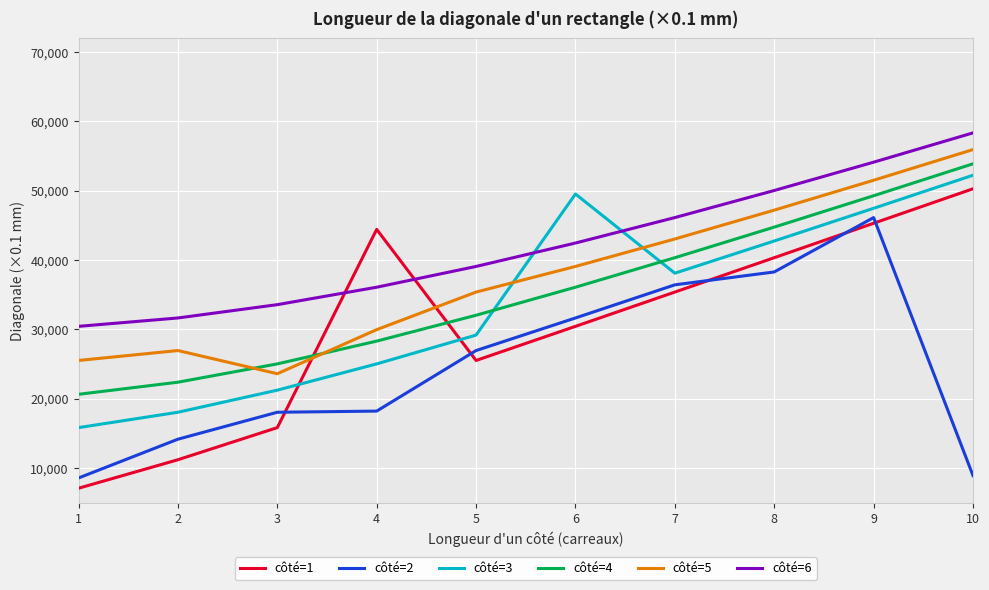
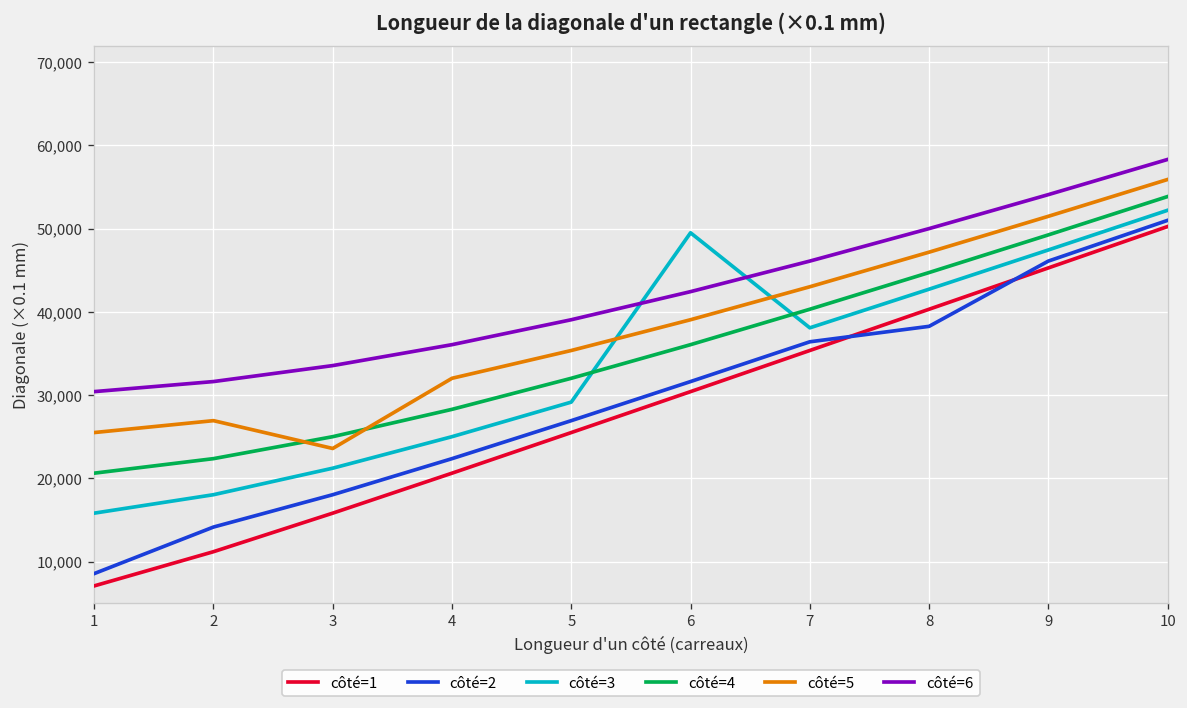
  {
    "côté=1": {
      "1": "7,000",
      "2": "11,000",
      "3": "16,000",
-     "4": "44,000",
+     "4": "21,000",
      "5": "25,000",
      "6": "30,000",
      "7": "35,000",
      "8": "40,000",
      "9": "45,000",
      "10": "50,000"
    },
    "côté=2": {
      "1": "9,000",
      "2": "14,000",
      "3": "18,000",
-     "4": "18,000",
+     "4": "22,000",
      "5": "27,000",
      "6": "32,000",
      "7": "36,000",
      "8": "38,000",
      "9": "46,000",
-     "10": "9,000"
+     "10": "51,000"
    },
    "côté=3": {
      "1": "16,000",
      "2": "18,000",
      "3": "21,000",
      "4": "25,000",
      "5": "29,000",
      "6": "49,000",
      "7": "38,000",
      "8": "43,000",
      "9": "47,000",
      "10": "52,000"
    },
    "côté=4": {
      "1": "21,000",
      "2": "22,000",
      "3": "25,000",
      "4": "28,000",
      "5": "32,000",
      "6": "36,000",
      "7": "40,000",
      "8": "45,000",
      "9": "49,000",
      "10": "54,000"
    },
    "côté=5": {
      "1": "25,000",
      "2": "27,000",
      "3": "24,000",
-     "4": "30,000",
+     "4": "32,000",
      "5": "35,000",
      "6": "39,000",
      "7": "43,000",
      "8": "47,000",
      "9": "51,000",
      "10": "56,000"
    },
    "côté=6": {
      "1": "30,000",
      "2": "32,000",
      "3": "34,000",
      "4": "36,000",
      "5": "39,000",
      "6": "42,000",
      "7": "46,000",
      "8": "50,000",
      "9": "54,000",
      "10": "58,000"
    }
  }
